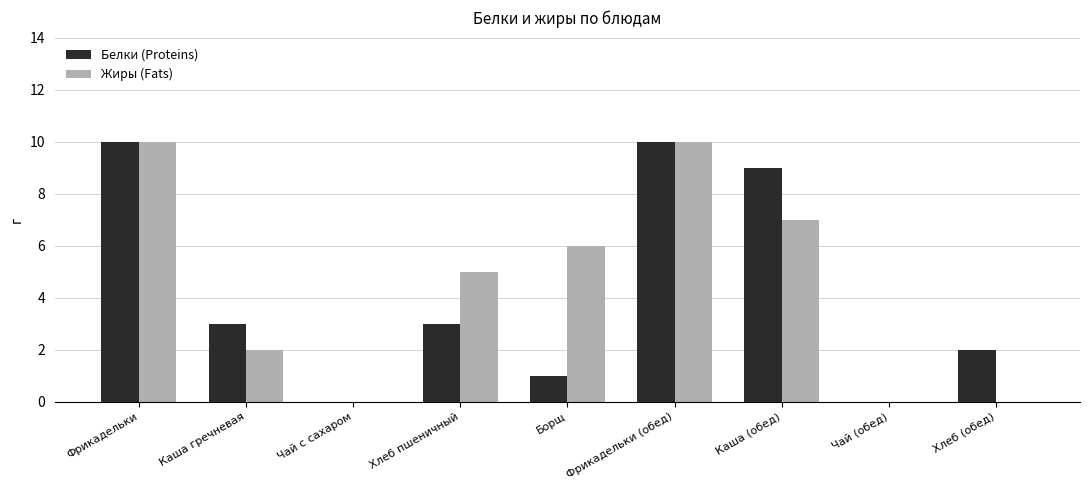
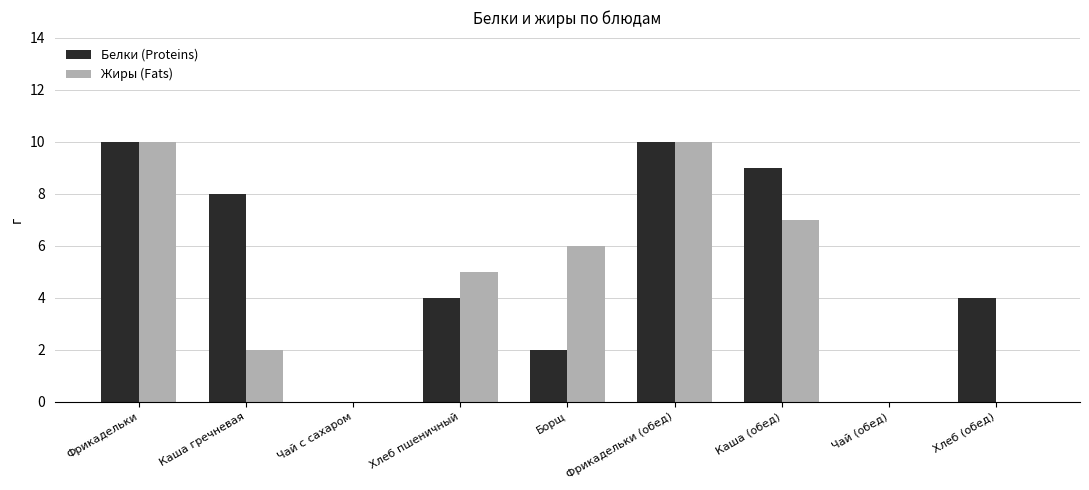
  {
    "Белки (Proteins)": {
      "Фрикадельки": 10,
-     "Каша гречневая": 3,
+     "Каша гречневая": 8,
      "Чай с сахаром": 0,
-     "Хлеб пшеничный": 3,
-     "Борщ": 1,
+     "Хлеб пшеничный": 4,
+     "Борщ": 2,
      "Фрикадельки (обед)": 10,
      "Каша (обед)": 9,
      "Чай (обед)": 0,
-     "Хлеб (обед)": 2
+     "Хлеб (обед)": 4
    },
    "Жиры (Fats)": {
      "Фрикадельки": 10,
      "Каша гречневая": 2,
      "Чай с сахаром": 0,
      "Хлеб пшеничный": 5,
      "Борщ": 6,
      "Фрикадельки (обед)": 10,
      "Каша (обед)": 7,
      "Чай (обед)": 0,
      "Хлеб (обед)": 0
    }
  }
